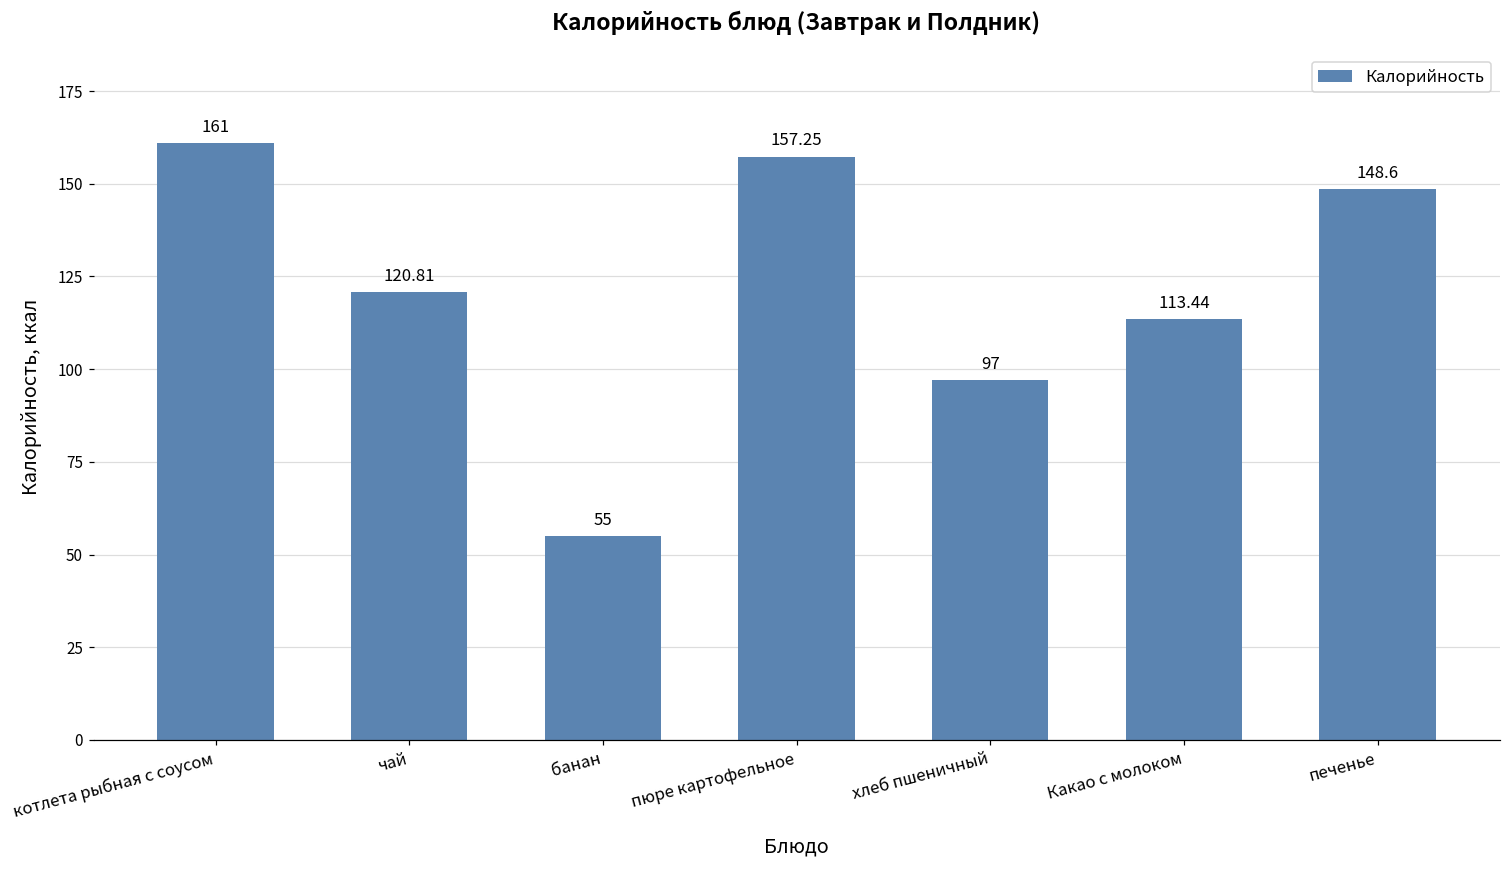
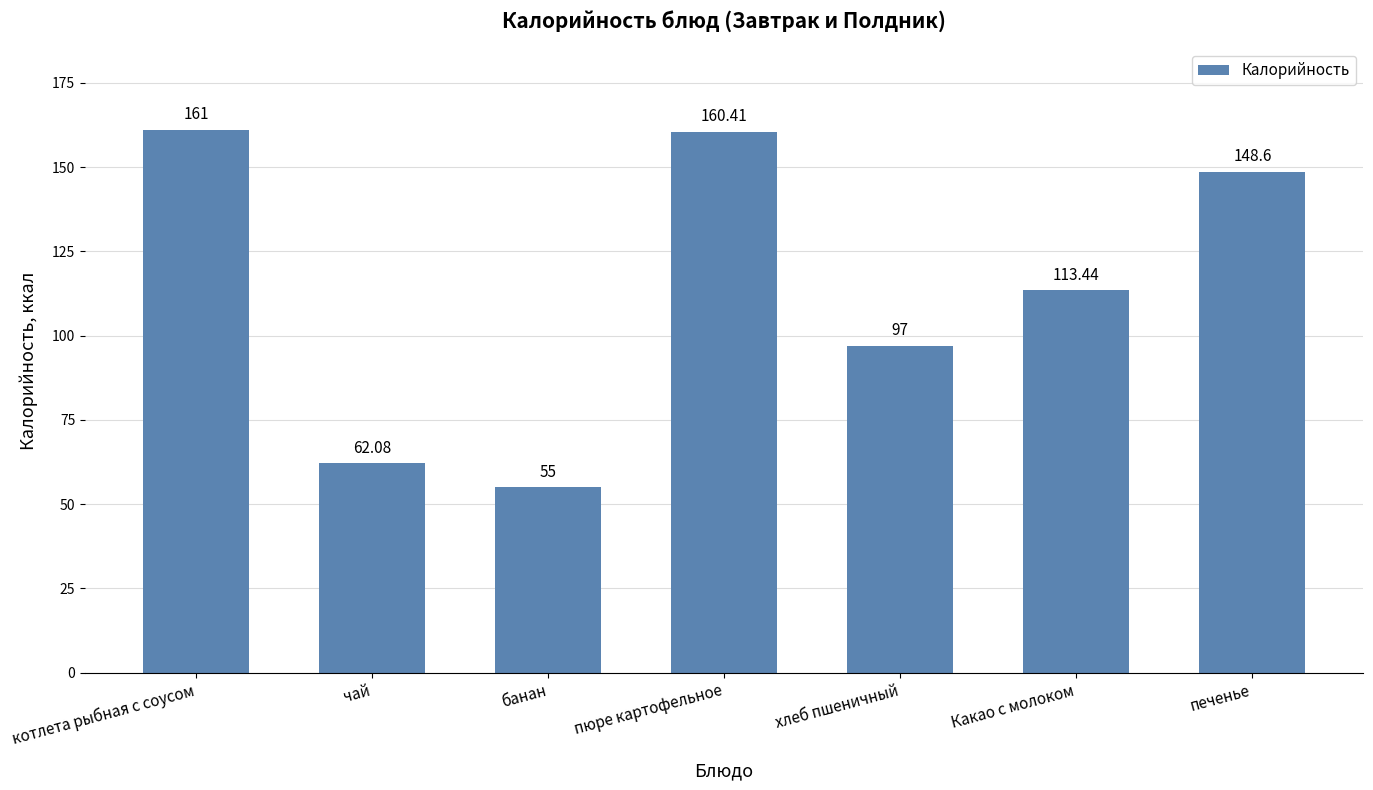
  {
    "котлета рыбная с соусом": 161,
-   "чай": 120.81,
+   "чай": 62.08,
    "банан": 55,
-   "пюре картофельное": 157.25,
+   "пюре картофельное": 160.41,
    "хлеб пшеничный": 97,
    "Какао с молоком": 113.44,
    "печенье": 148.6
  }
